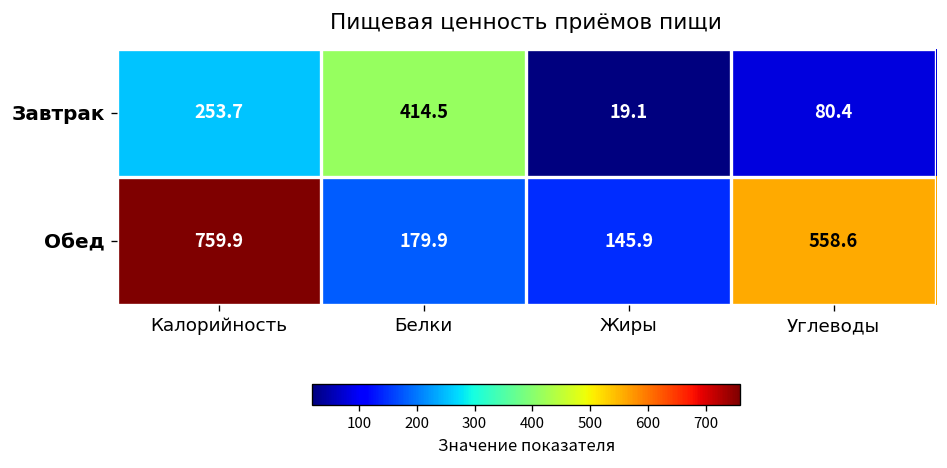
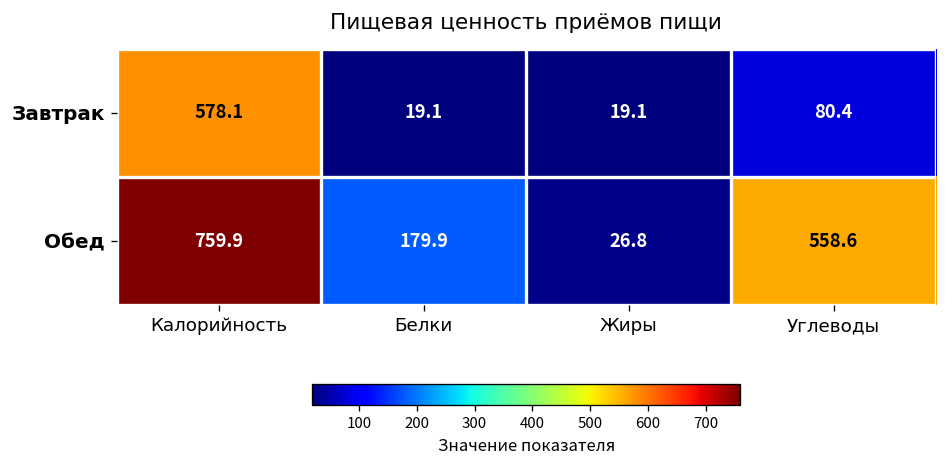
  {
    "Завтрак": {
-     "Калорийность": 253.7,
-     "Белки": 414.5,
+     "Калорийность": 578.1,
+     "Белки": 19.1,
      "Жиры": 19.1,
      "Углеводы": 80.4
    },
    "Обед": {
      "Калорийность": 759.9,
      "Белки": 179.9,
-     "Жиры": 145.9,
+     "Жиры": 26.8,
      "Углеводы": 558.6
    }
  }
